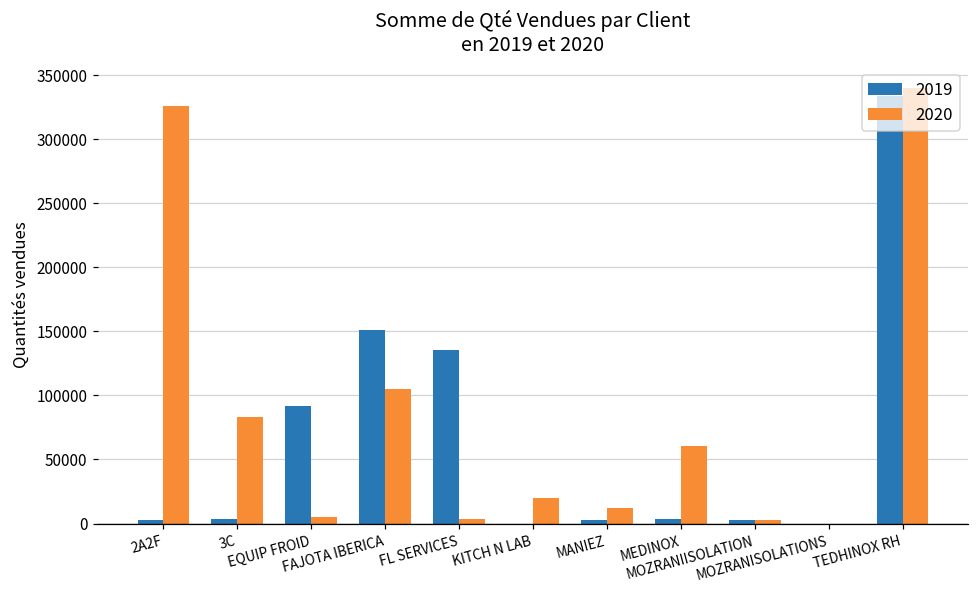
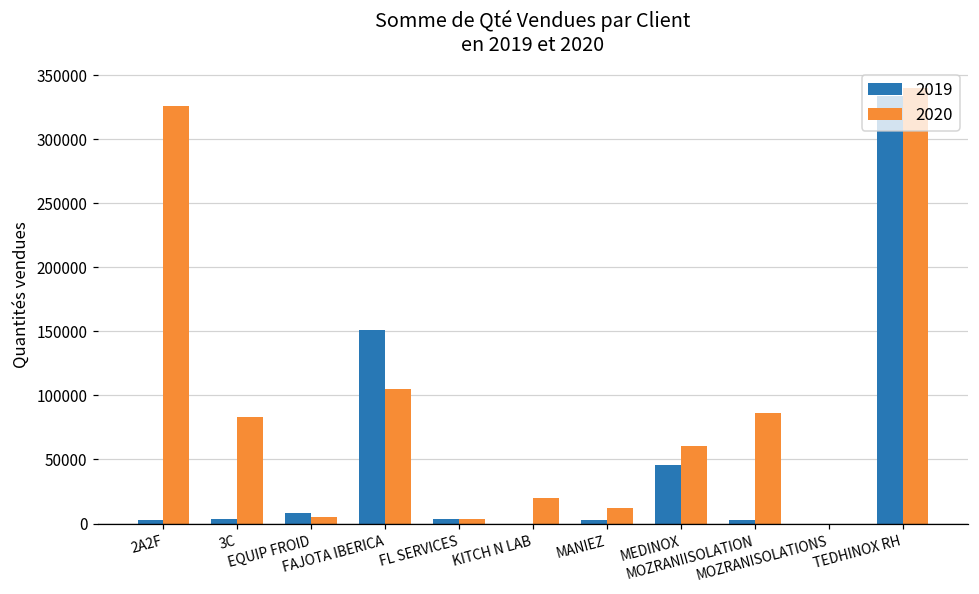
  {
    "2019": {
      "2A2F": 3000,
      "3C": 4000,
-     "EQUIP FROID": 92000,
+     "EQUIP FROID": 8000,
      "FAJOTA IBERICA": 151000,
-     "FL SERVICES": 135000,
+     "FL SERVICES": 3000,
      "KITCH N LAB": 0,
      "MANIEZ": 3000,
-     "MEDINOX": 4000,
+     "MEDINOX": 46000,
      "MOZRANIISOLATION": 3000,
      "MOZRANISOLATIONS": 0
    },
    "2020": {
      "2A2F": 326000,
      "3C": 83000,
      "EQUIP FROID": 5000,
      "FAJOTA IBERICA": 105000,
      "FL SERVICES": 4000,
      "KITCH N LAB": 20000,
      "MANIEZ": 12000,
      "MEDINOX": 60000,
-     "MOZRANIISOLATION": 3000,
+     "MOZRANIISOLATION": 86000,
      "MOZRANISOLATIONS": 0
    }
  }
